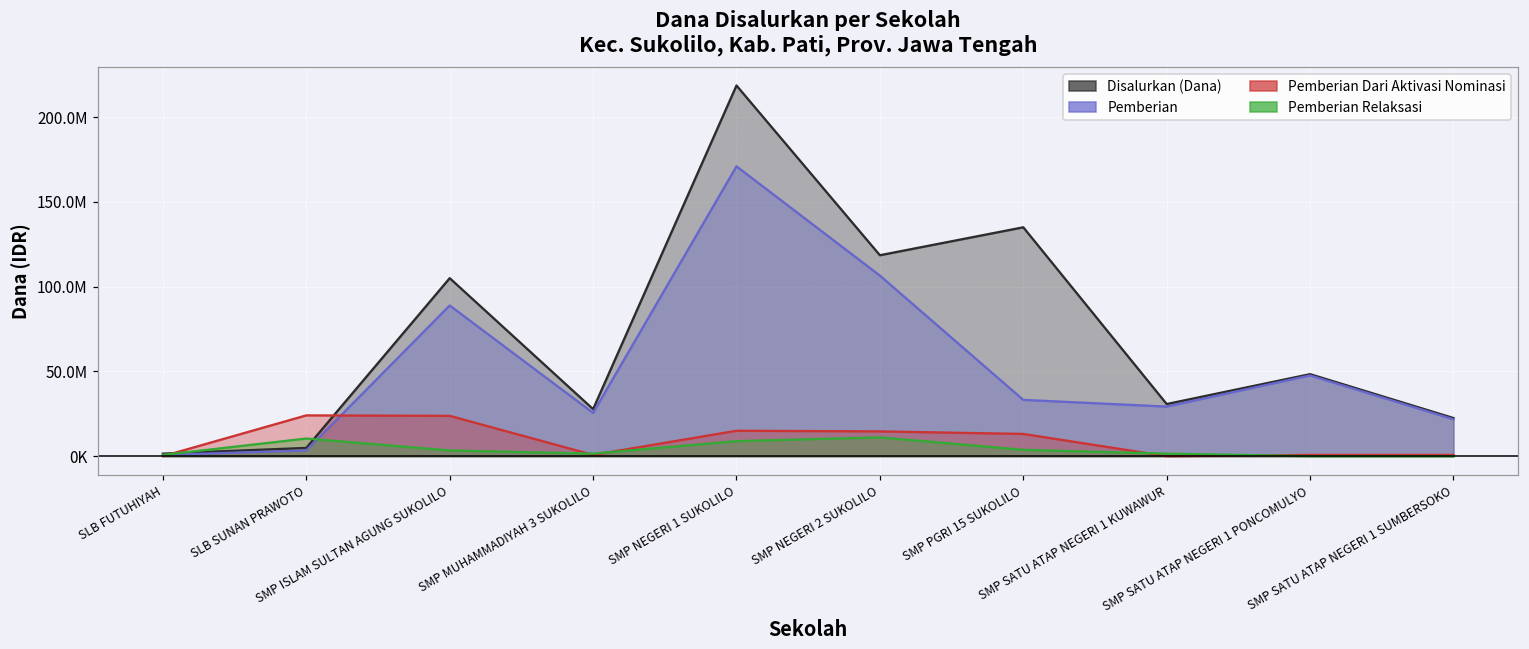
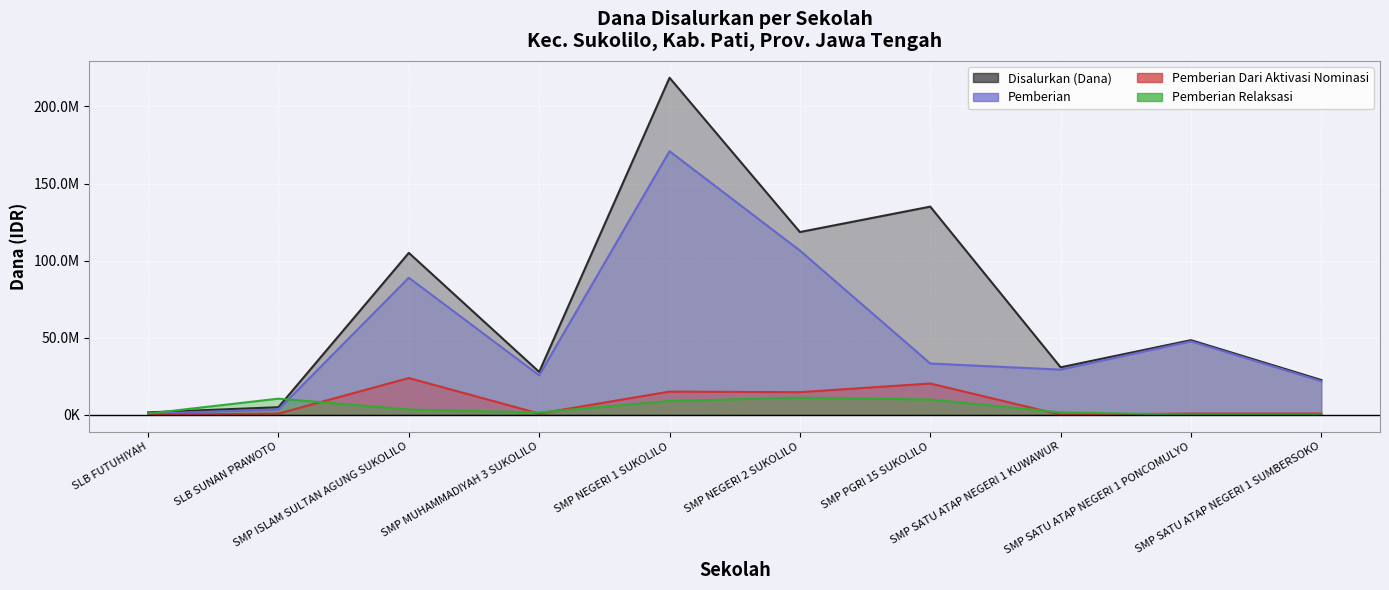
  {
    "Disalurkan (Dana)": {
      "SMP ISLAM SULTAN AGUNG SUKOLILO": 105000000,
      "SMP MUHAMMADIYAH 3 SUKOLILO": 28000000,
      "SMP NEGERI 1 SUKOLILO": 219000000,
      "SMP NEGERI 2 SUKOLILO": 119000000,
      "SMP PGRI 15 SUKOLILO": 135000000
    },
    "Pemberian": {
      "SMP ISLAM SULTAN AGUNG SUKOLILO": 89000000,
      "SMP MUHAMMADIYAH 3 SUKOLILO": 26000000,
      "SMP NEGERI 1 SUKOLILO": 171000000,
      "SMP NEGERI 2 SUKOLILO": 107000000,
      "SMP PGRI 15 SUKOLILO": 33000000
    },
    "Pemberian Dari Aktivasi Nominasi": {
-     "SLB SUNAN PRAWOTO": 24000000,
+     "SLB SUNAN PRAWOTO": 1000000,
      "SMP ISLAM SULTAN AGUNG SUKOLILO": 24000000,
      "SMP NEGERI 1 SUKOLILO": 15000000,
      "SMP NEGERI 2 SUKOLILO": 15000000,
-     "SMP PGRI 15 SUKOLILO": 13000000
+     "SMP PGRI 15 SUKOLILO": 20000000
    },
    "Pemberian Relaksasi": {
      "SLB SUNAN PRAWOTO": 10000000,
      "SMP ISLAM SULTAN AGUNG SUKOLILO": 3000000,
      "SMP NEGERI 1 SUKOLILO": 9000000,
      "SMP NEGERI 2 SUKOLILO": 11000000,
-     "SMP PGRI 15 SUKOLILO": 4000000
+     "SMP PGRI 15 SUKOLILO": 10000000
    }
  }
